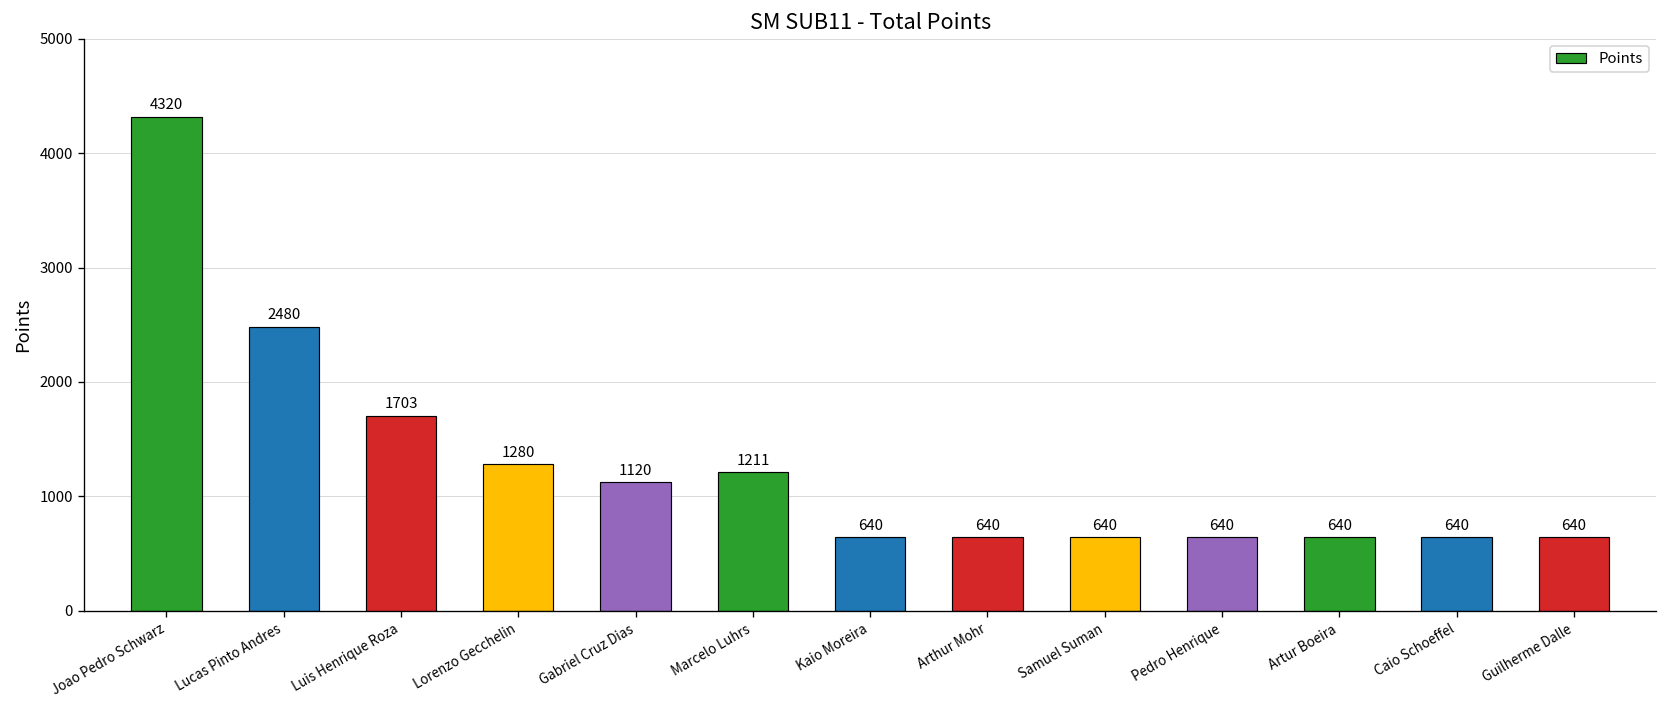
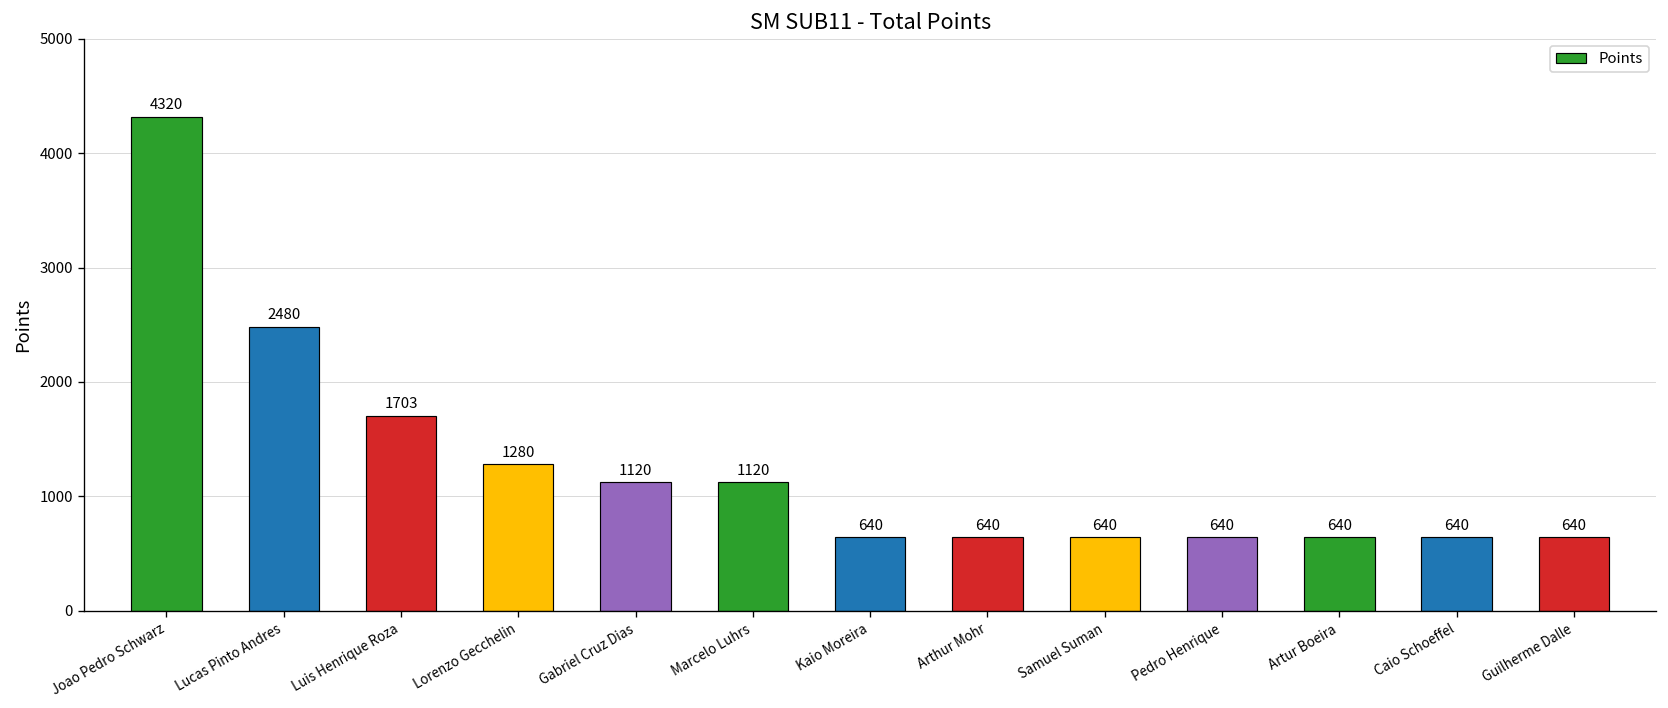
  {
    "Joao Pedro Schwarz": 4320,
    "Lucas Pinto Andres": 2480,
    "Luis Henrique Roza": 1703,
    "Lorenzo Gecchelin": 1280,
    "Gabriel Cruz Dias": 1120,
-   "Marcelo Luhrs": 1211,
+   "Marcelo Luhrs": 1120,
    "Kaio Moreira": 640,
    "Arthur Mohr": 640,
    "Samuel Suman": 640,
    "Pedro Henrique": 640,
    "Artur Boeira": 640,
    "Caio Schoeffel": 640,
    "Guilherme Dalle": 640
  }
